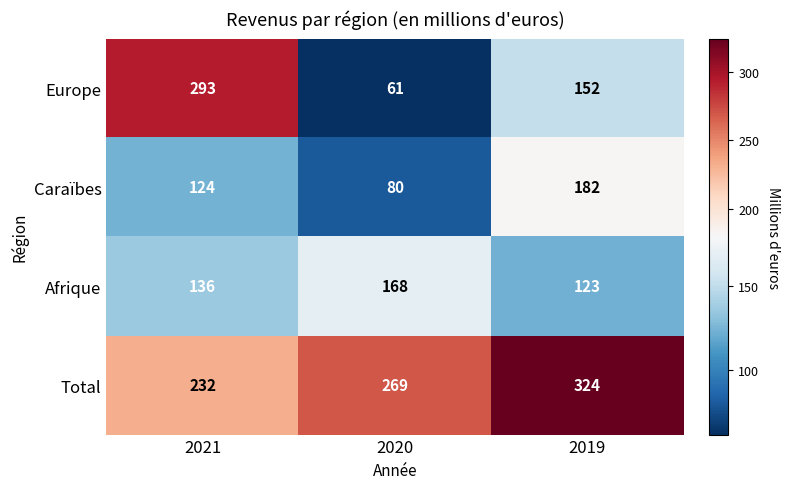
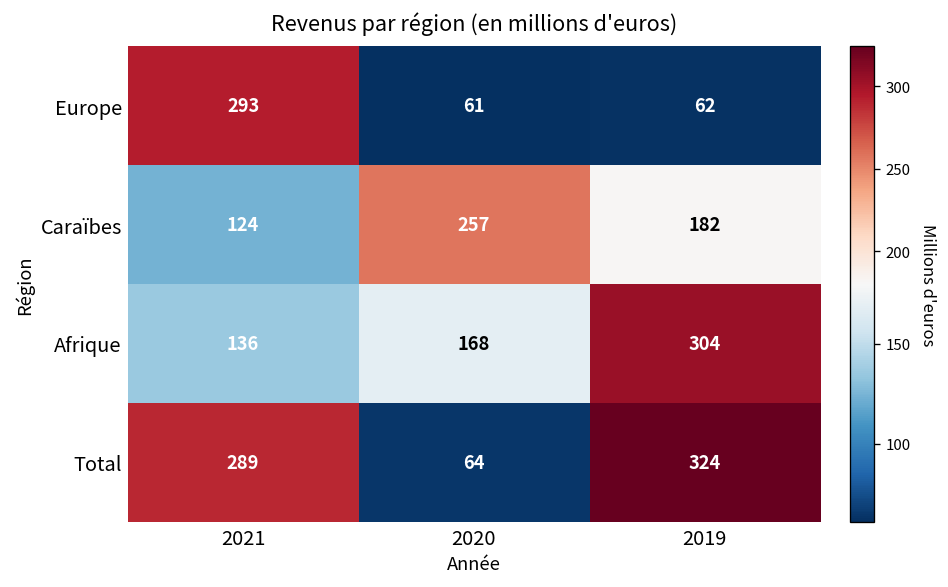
  {
    "Europe": {
      "2021": 293,
      "2020": 61,
-     "2019": 152
+     "2019": 62
    },
    "Caraïbes": {
      "2021": 124,
-     "2020": 80,
+     "2020": 257,
      "2019": 182
    },
    "Afrique": {
      "2021": 136,
      "2020": 168,
-     "2019": 123
+     "2019": 304
    },
    "Total": {
-     "2021": 232,
-     "2020": 269,
+     "2021": 289,
+     "2020": 64,
      "2019": 324
    }
  }
